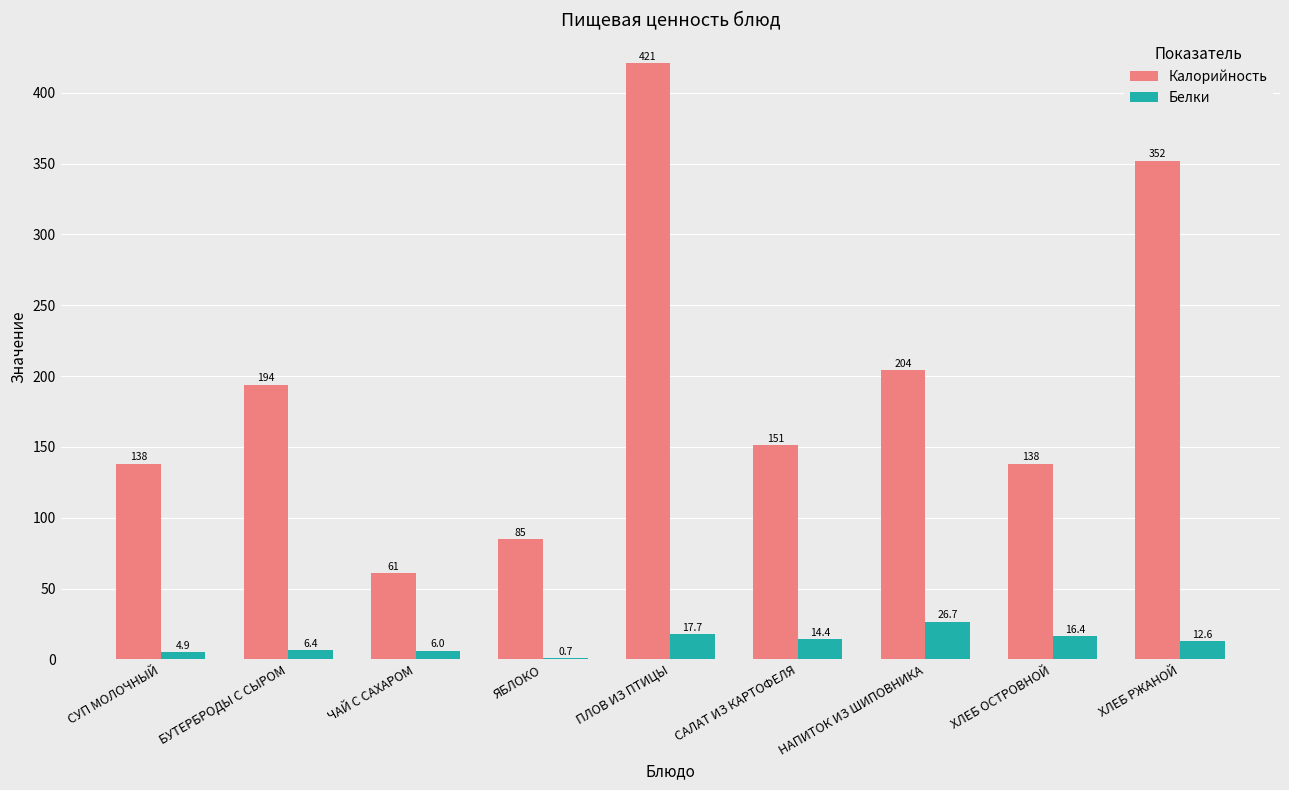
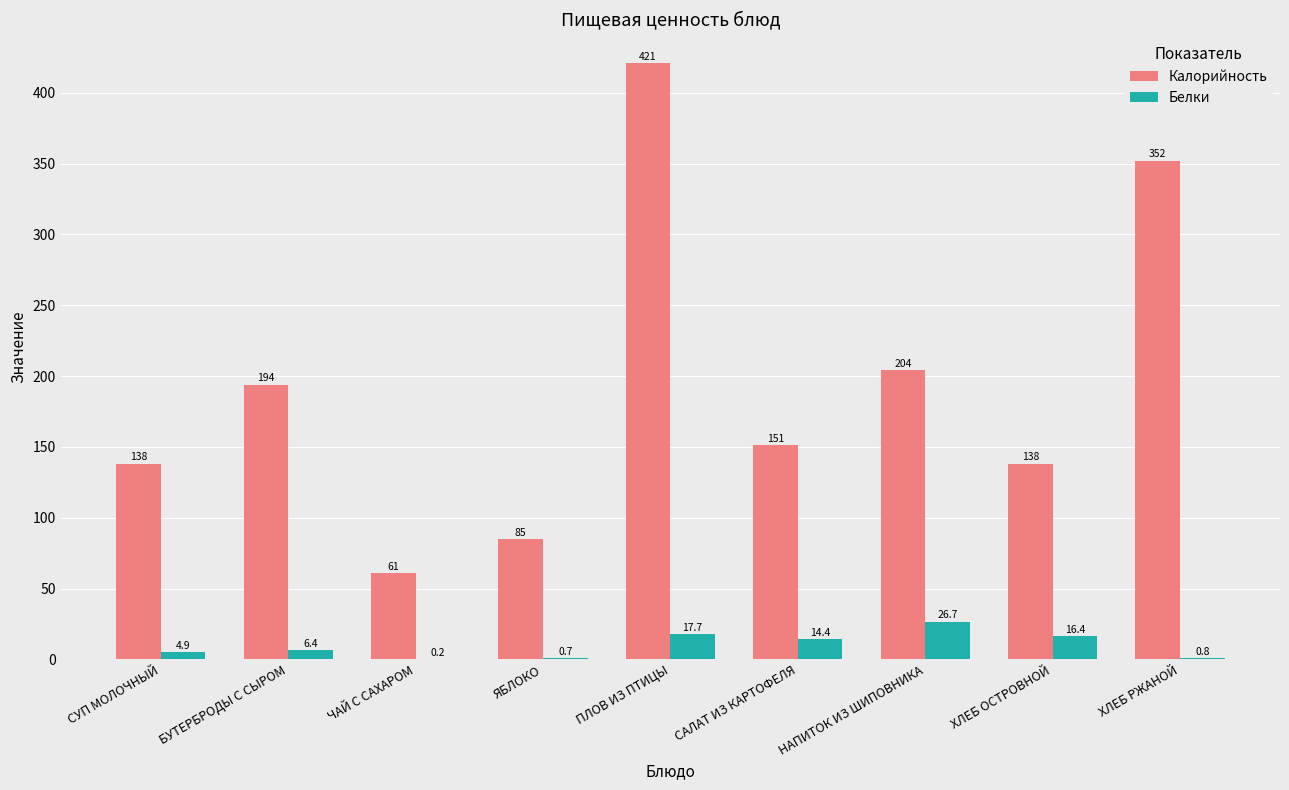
  {
    "Калорийность": {
      "СУП МОЛОЧНЫЙ": 138,
      "БУТЕРБРОДЫ С СЫРОМ": 194,
      "ЧАЙ С САХАРОМ": 61,
      "ЯБЛОКО": 85,
      "ПЛОВ ИЗ ПТИЦЫ": 421,
      "САЛАТ ИЗ КАРТОФЕЛЯ": 151,
      "НАПИТОК ИЗ ШИПОВНИКА": 204,
      "ХЛЕБ ОСТРОВНОЙ": 138,
      "ХЛЕБ РЖАНОЙ": 352
    },
    "Белки": {
      "СУП МОЛОЧНЫЙ": 4.9,
      "БУТЕРБРОДЫ С СЫРОМ": 6.4,
-     "ЧАЙ С САХАРОМ": 6.0,
+     "ЧАЙ С САХАРОМ": 0.2,
      "ЯБЛОКО": 0.7,
      "ПЛОВ ИЗ ПТИЦЫ": 17.7,
      "САЛАТ ИЗ КАРТОФЕЛЯ": 14.4,
      "НАПИТОК ИЗ ШИПОВНИКА": 26.7,
      "ХЛЕБ ОСТРОВНОЙ": 16.4,
-     "ХЛЕБ РЖАНОЙ": 12.6
+     "ХЛЕБ РЖАНОЙ": 0.8
    }
  }
